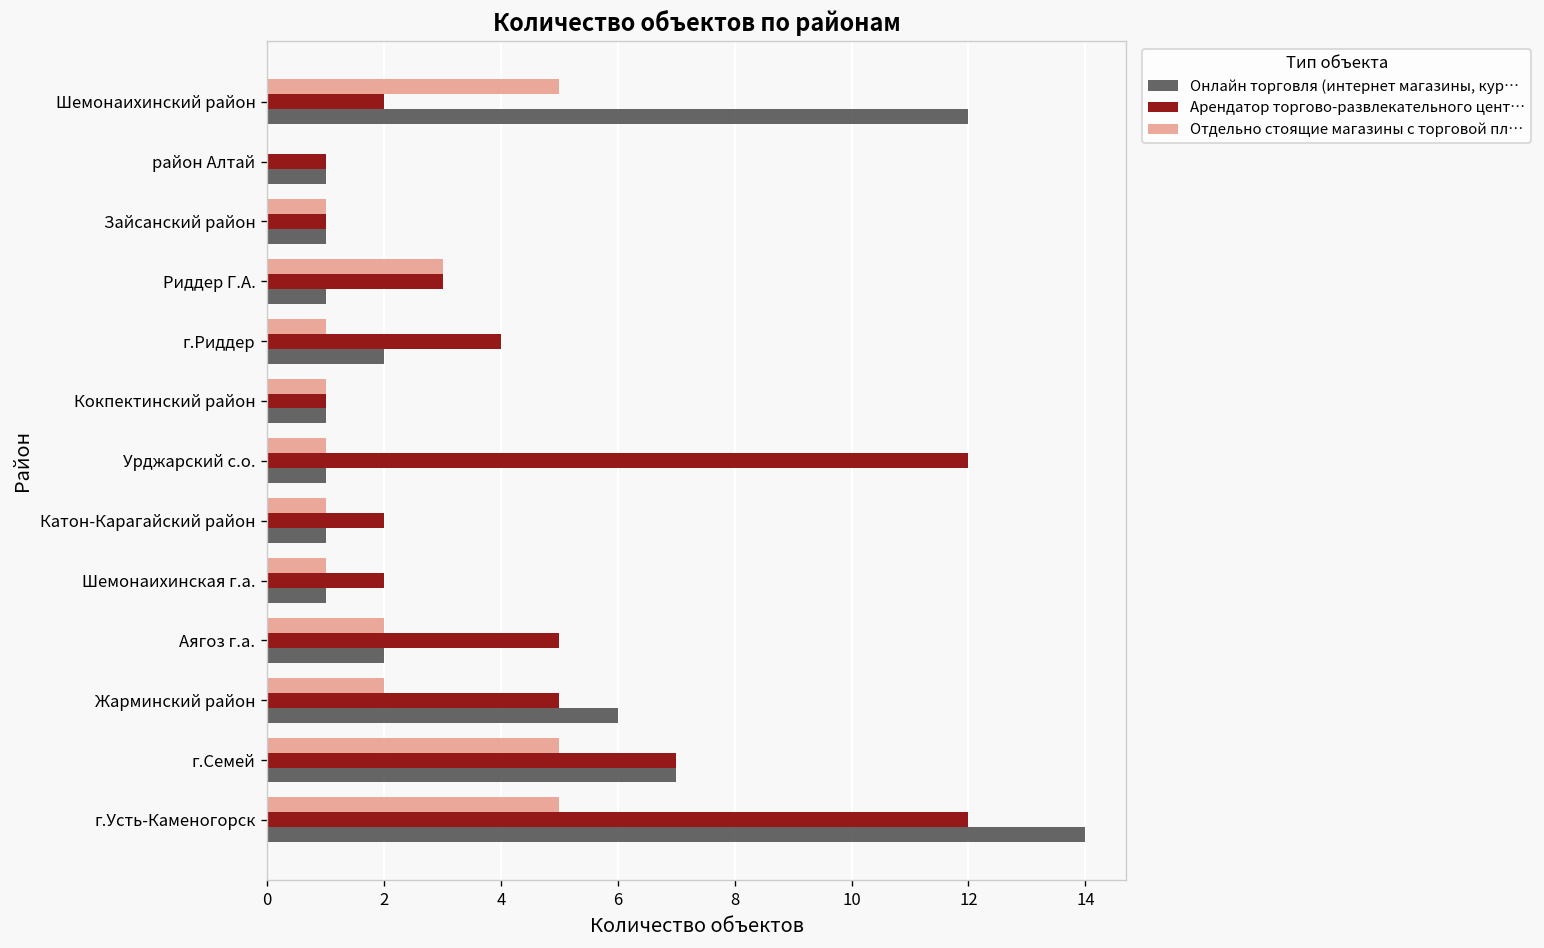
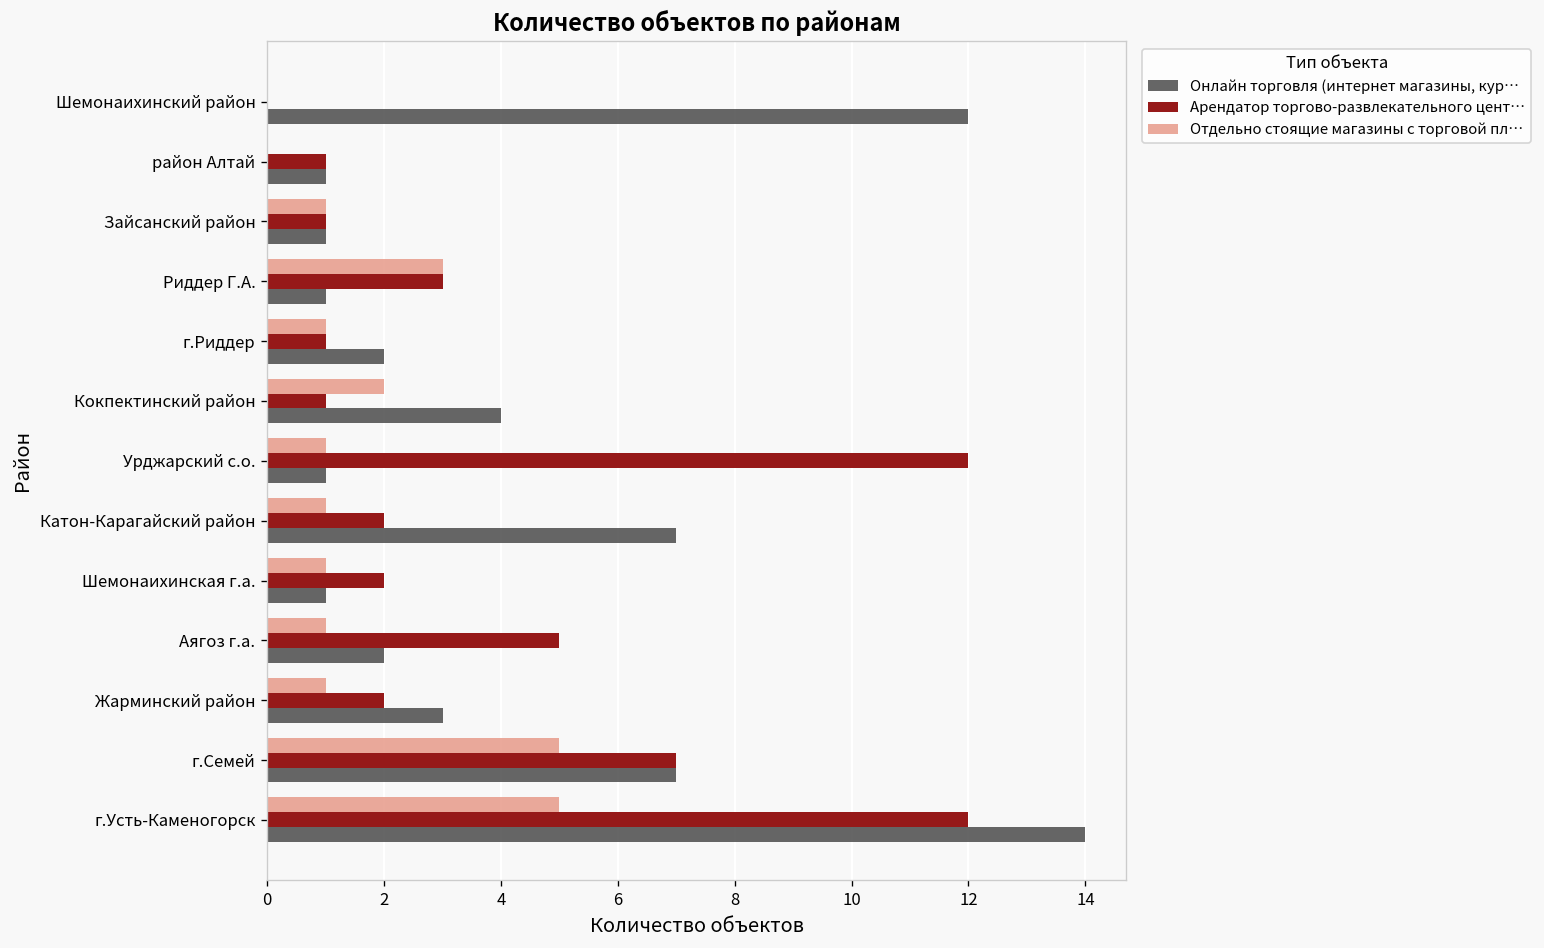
  {
    "Онлайн торговля (интернет магазины, кур…": {
      "Шемонаихинский район": 12,
      "район Алтай": 1,
      "Зайсанский район": 1,
      "Риддер Г.А.": 1,
      "г.Риддер": 2,
-     "Кокпектинский район": 1,
+     "Кокпектинский район": 4,
      "Урджарский с.о.": 1,
-     "Катон-Карагайский район": 1,
+     "Катон-Карагайский район": 7,
      "Шемонаихинская г.а.": 1,
      "Аягоз г.а.": 2,
-     "Жарминский район": 6,
+     "Жарминский район": 3,
      "г.Семей": 7,
      "г.Усть-Каменогорск": 14
    },
    "Арендатор торгово-развлекательного цент…": {
-     "Шемонаихинский район": 2,
+     "Шемонаихинский район": 0,
      "район Алтай": 1,
      "Зайсанский район": 1,
      "Риддер Г.А.": 3,
-     "г.Риддер": 4,
+     "г.Риддер": 1,
      "Кокпектинский район": 1,
      "Урджарский с.о.": 12,
      "Катон-Карагайский район": 2,
      "Шемонаихинская г.а.": 2,
      "Аягоз г.а.": 5,
-     "Жарминский район": 5,
+     "Жарминский район": 2,
      "г.Семей": 7,
      "г.Усть-Каменогорск": 12
    },
    "Отдельно стоящие магазины с торговой пл…": {
-     "Шемонаихинский район": 5,
+     "Шемонаихинский район": 0,
      "район Алтай": 0,
      "Зайсанский район": 1,
      "Риддер Г.А.": 3,
      "г.Риддер": 1,
-     "Кокпектинский район": 1,
+     "Кокпектинский район": 2,
      "Урджарский с.о.": 1,
      "Катон-Карагайский район": 1,
      "Шемонаихинская г.а.": 1,
-     "Аягоз г.а.": 2,
-     "Жарминский район": 2,
+     "Аягоз г.а.": 1,
+     "Жарминский район": 1,
      "г.Семей": 5,
      "г.Усть-Каменогорск": 5
    }
  }
